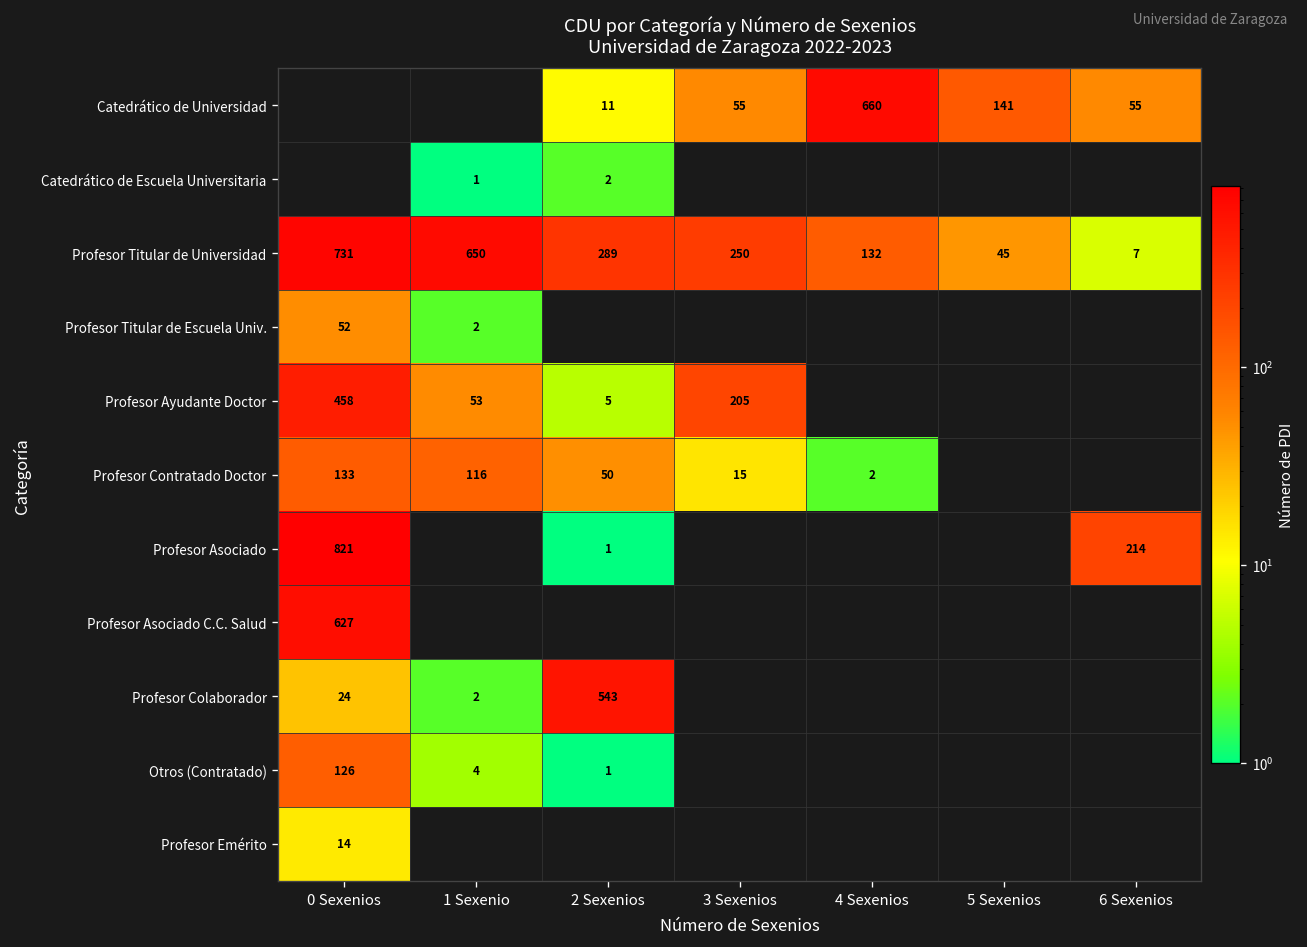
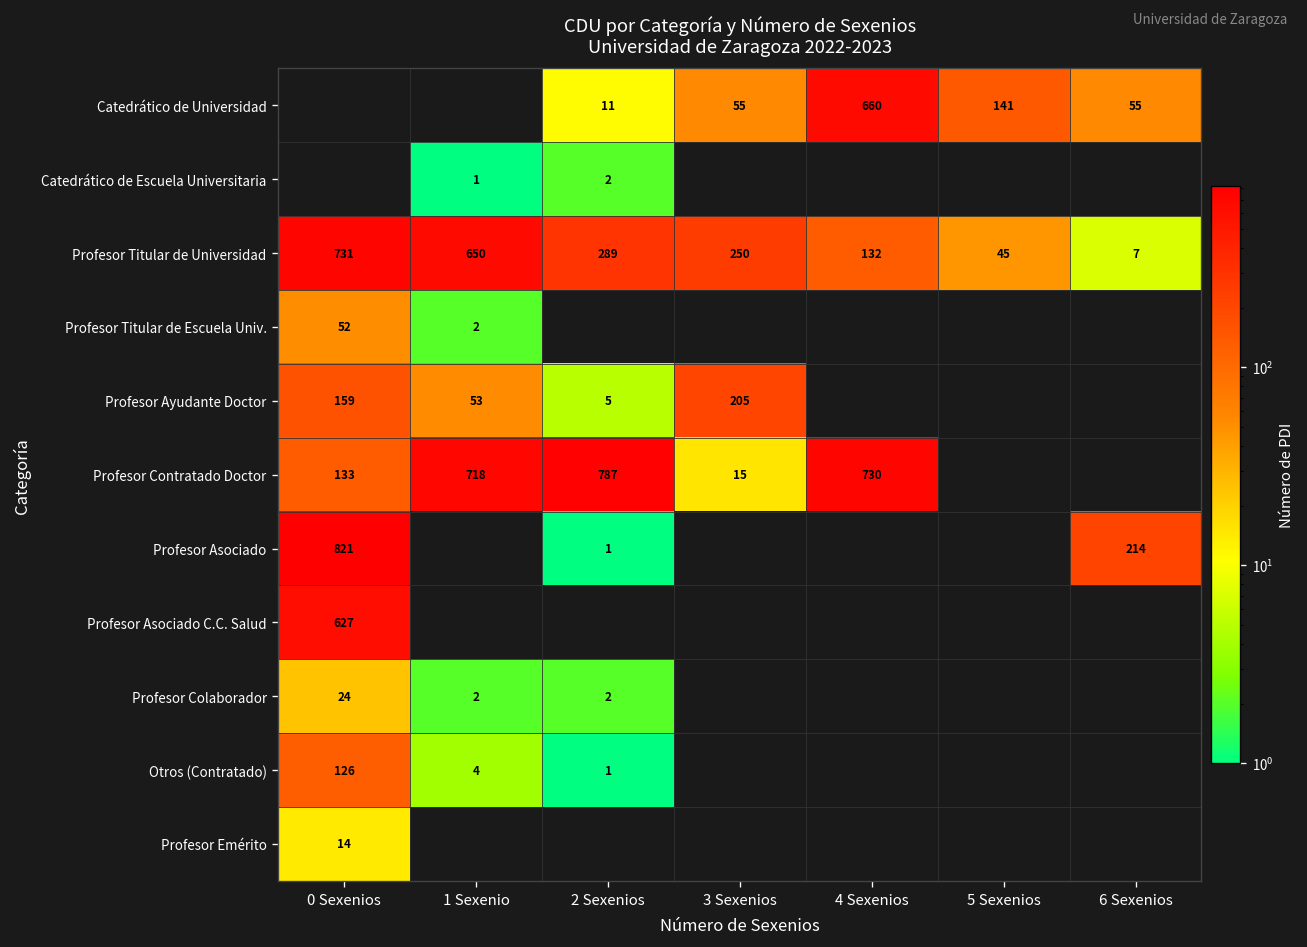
  {
    "Catedrático de Universidad": {
      "2 Sexenios": 11,
      "3 Sexenios": 55,
      "4 Sexenios": 660,
      "5 Sexenios": 141,
      "6 Sexenios": 55
    },
    "Catedrático de Escuela Universitaria": {
      "1 Sexenio": 1,
      "2 Sexenios": 2
    },
    "Profesor Titular de Universidad": {
      "0 Sexenios": 731,
      "1 Sexenio": 650,
      "2 Sexenios": 289,
      "3 Sexenios": 250,
      "4 Sexenios": 132,
      "5 Sexenios": 45,
      "6 Sexenios": 7
    },
    "Profesor Titular de Escuela Univ.": {
      "0 Sexenios": 52,
      "1 Sexenio": 2
    },
    "Profesor Ayudante Doctor": {
-     "0 Sexenios": 458,
+     "0 Sexenios": 159,
      "1 Sexenio": 53,
      "2 Sexenios": 5,
      "3 Sexenios": 205
    },
    "Profesor Contratado Doctor": {
      "0 Sexenios": 133,
-     "1 Sexenio": 116,
-     "2 Sexenios": 50,
+     "1 Sexenio": 718,
+     "2 Sexenios": 787,
      "3 Sexenios": 15,
-     "4 Sexenios": 2
+     "4 Sexenios": 730
    },
    "Profesor Asociado": {
      "0 Sexenios": 821,
      "2 Sexenios": 1,
      "6 Sexenios": 214
    },
    "Profesor Asociado C.C. Salud": {
      "0 Sexenios": 627
    },
    "Profesor Colaborador": {
      "0 Sexenios": 24,
      "1 Sexenio": 2,
-     "2 Sexenios": 543
+     "2 Sexenios": 2
    },
    "Otros (Contratado)": {
      "0 Sexenios": 126,
      "1 Sexenio": 4,
      "2 Sexenios": 1
    },
    "Profesor Emérito": {
      "0 Sexenios": 14
    }
  }
